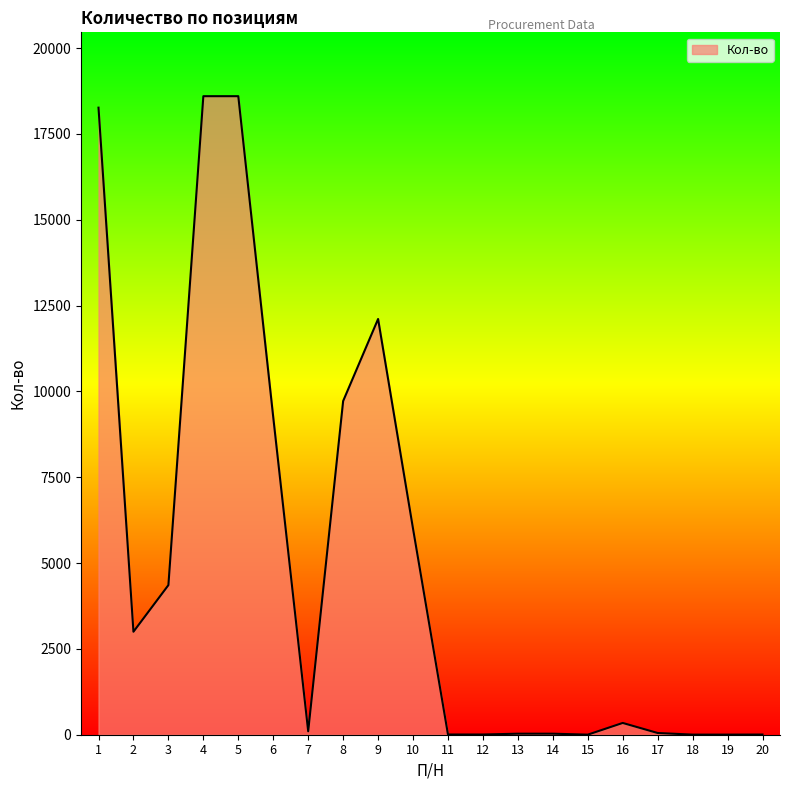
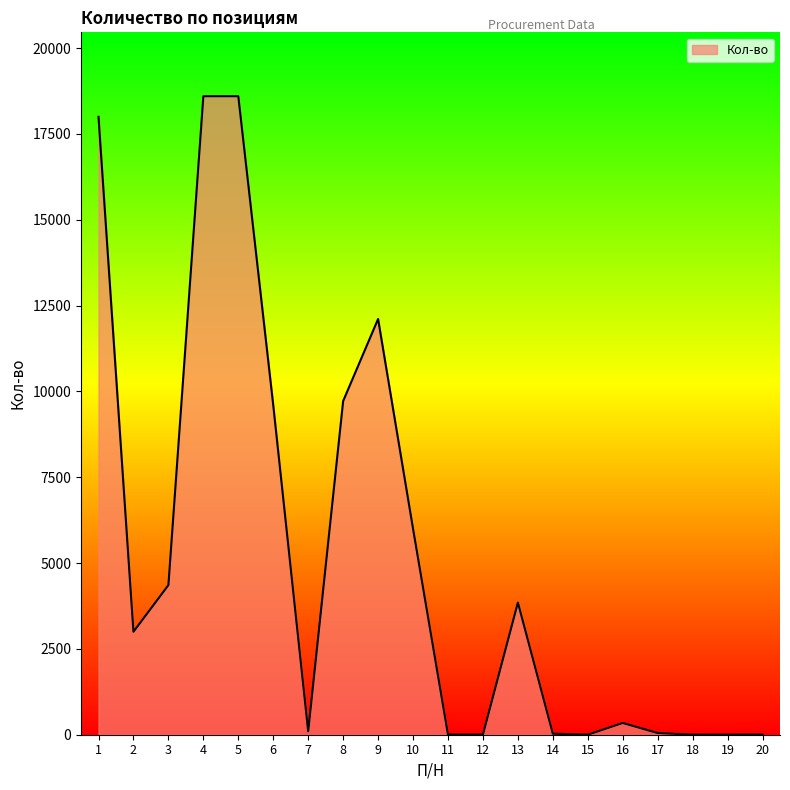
  {
-   "1": 18300,
+   "1": 18000,
    "2": 3000,
    "3": 4400,
    "4": 18600,
    "5": 18600,
-   "6": 9200,
+   "6": 9600,
    "7": 100,
    "8": 9700,
    "9": 12100,
    "10": 6000,
    "11": 0,
    "12": 0,
-   "13": 0,
+   "13": 3900,
    "14": 0,
    "15": 0,
    "16": 300,
    "17": 100,
    "18": 0,
    "19": 0,
    "20": 0
  }
